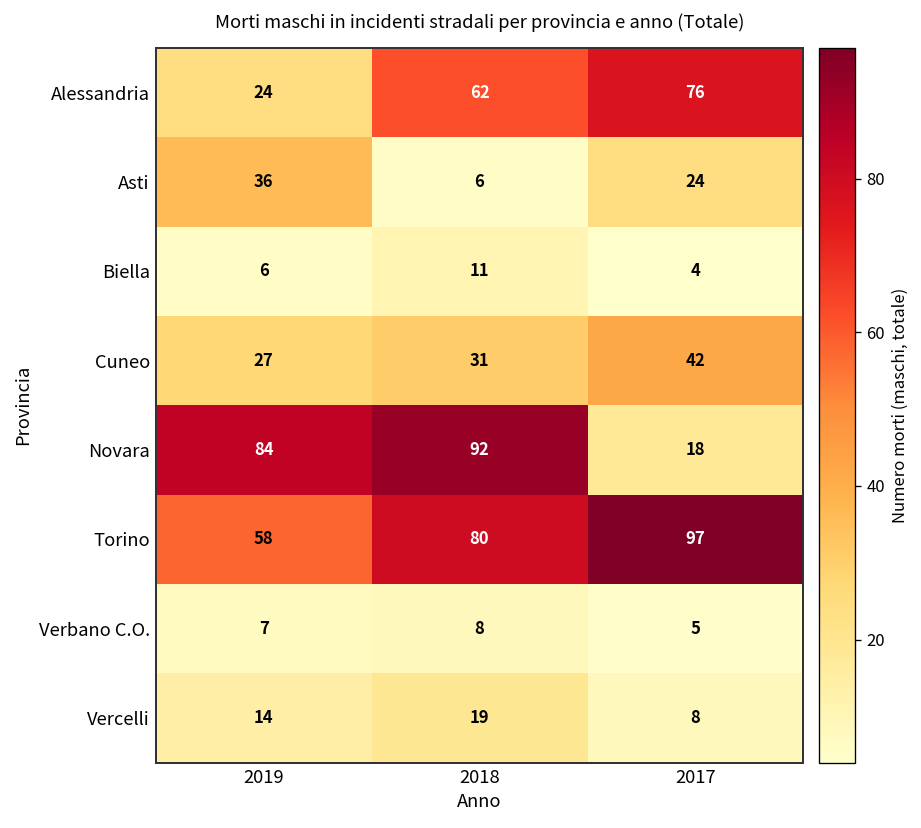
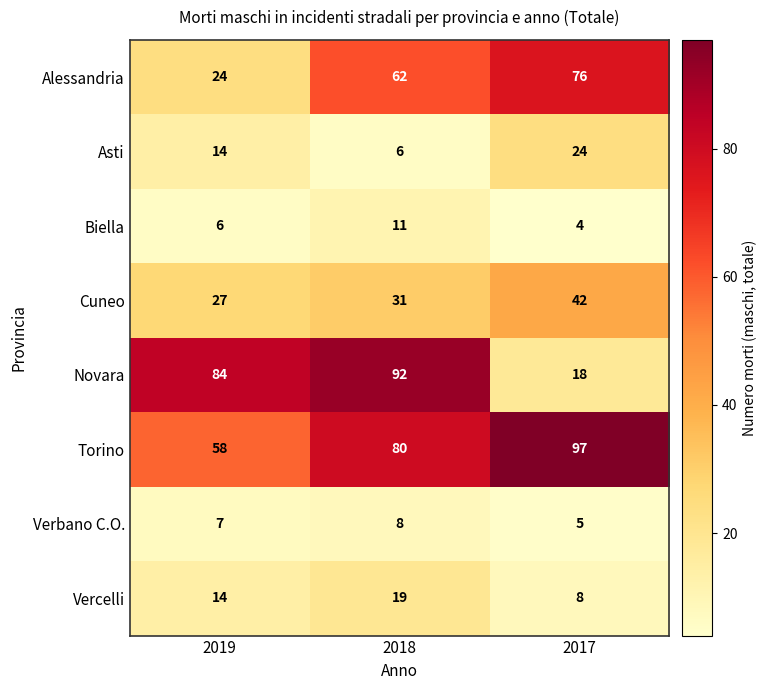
  {
    "Alessandria": {
      "2019": 24,
      "2018": 62,
      "2017": 76
    },
    "Asti": {
-     "2019": 36,
+     "2019": 14,
      "2018": 6,
      "2017": 24
    },
    "Biella": {
      "2019": 6,
      "2018": 11,
      "2017": 4
    },
    "Cuneo": {
      "2019": 27,
      "2018": 31,
      "2017": 42
    },
    "Novara": {
      "2019": 84,
      "2018": 92,
      "2017": 18
    },
    "Torino": {
      "2019": 58,
      "2018": 80,
      "2017": 97
    },
    "Verbano C.O.": {
      "2019": 7,
      "2018": 8,
      "2017": 5
    },
    "Vercelli": {
      "2019": 14,
      "2018": 19,
      "2017": 8
    }
  }
